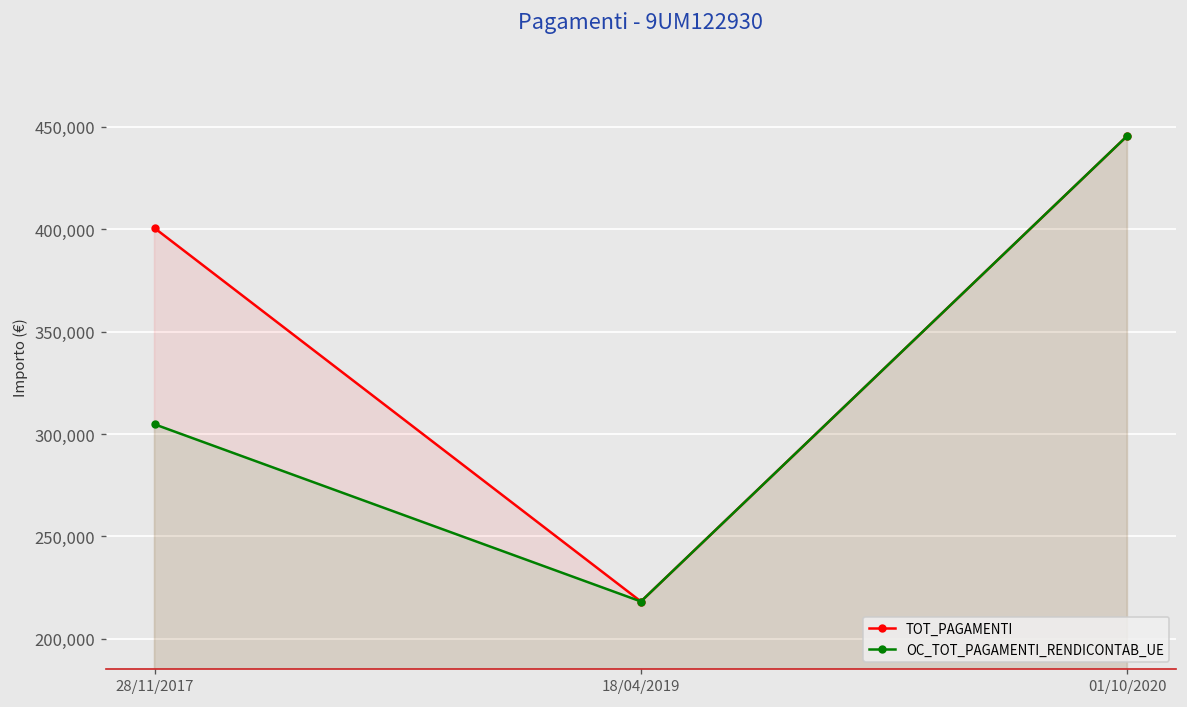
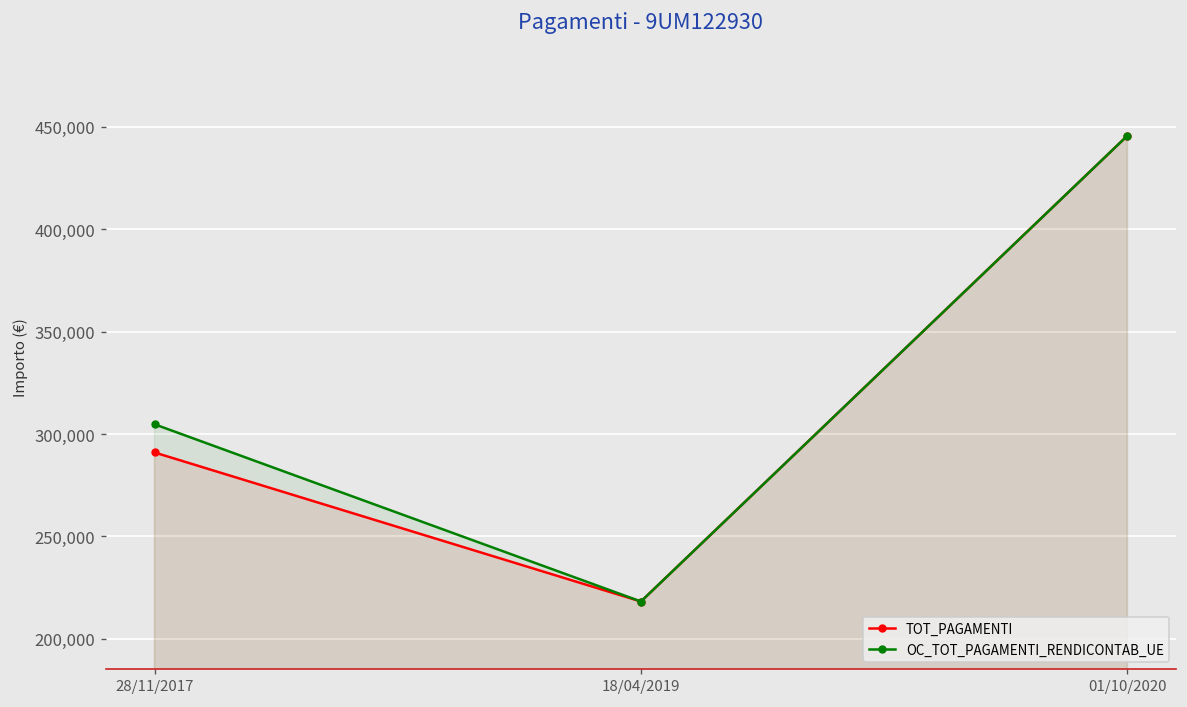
  {
    "TOT_PAGAMENTI": {
-     "28/11/2017": "400,000"
+     "28/11/2017": "291,000"
    },
    "OC_TOT_PAGAMENTI_RENDICONTAB_UE": {
      "28/11/2017": "305,000"
    }
  }
